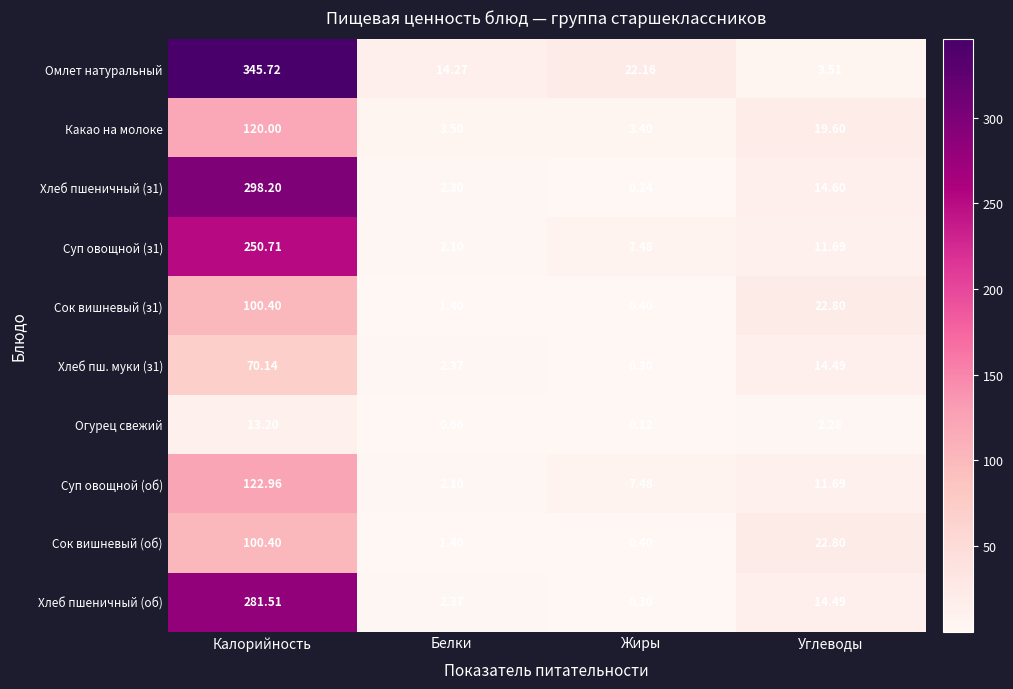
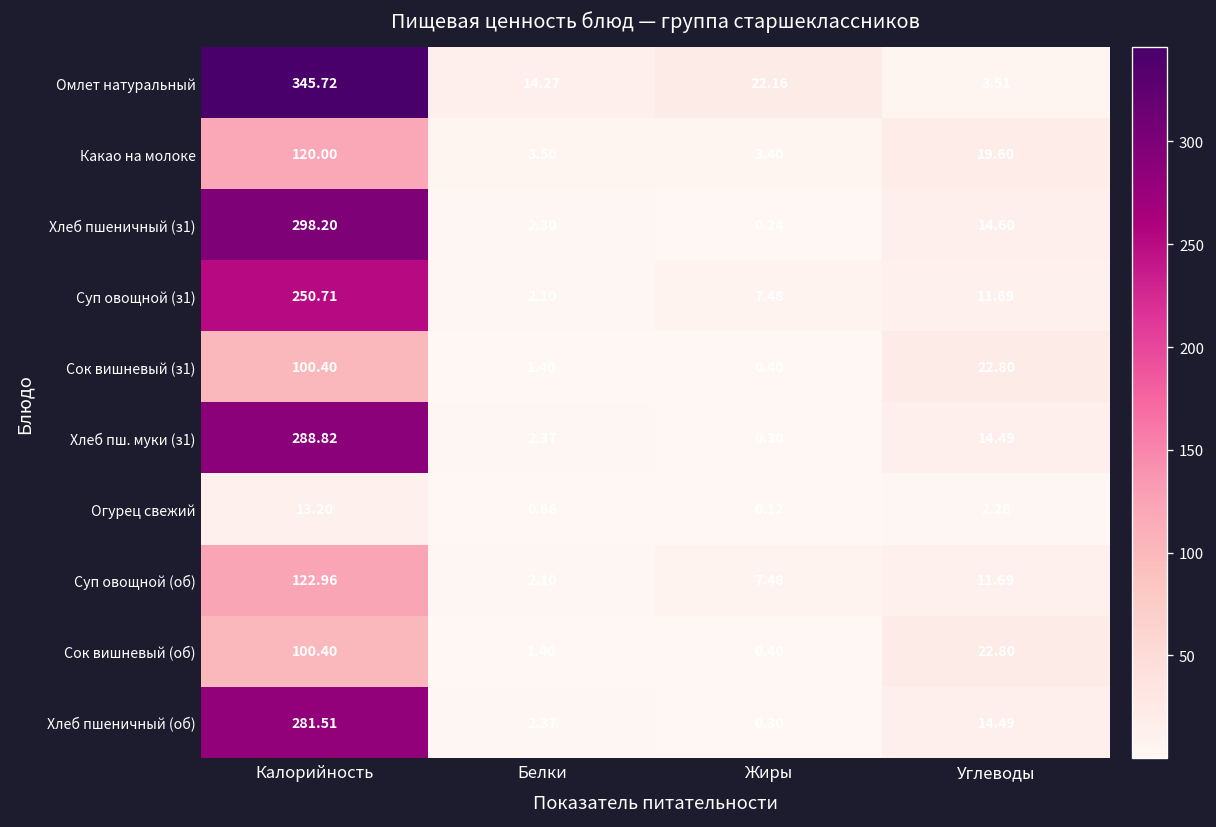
  {
    "Омлет натуральный": {
      "Калорийность": 345.72
    },
    "Какао на молоке": {
      "Калорийность": 120.00
    },
    "Хлеб пшеничный (з1)": {
      "Калорийность": 298.20
    },
    "Суп овощной (з1)": {
      "Калорийность": 250.71
    },
    "Сок вишневый (з1)": {
      "Калорийность": 100.40
    },
    "Хлеб пш. муки (з1)": {
-     "Калорийность": 70.14
+     "Калорийность": 288.82
    },
    "Суп овощной (об)": {
      "Калорийность": 122.96
    },
    "Сок вишневый (об)": {
      "Калорийность": 100.40
    },
    "Хлеб пшеничный (об)": {
      "Калорийность": 281.51
    }
  }
